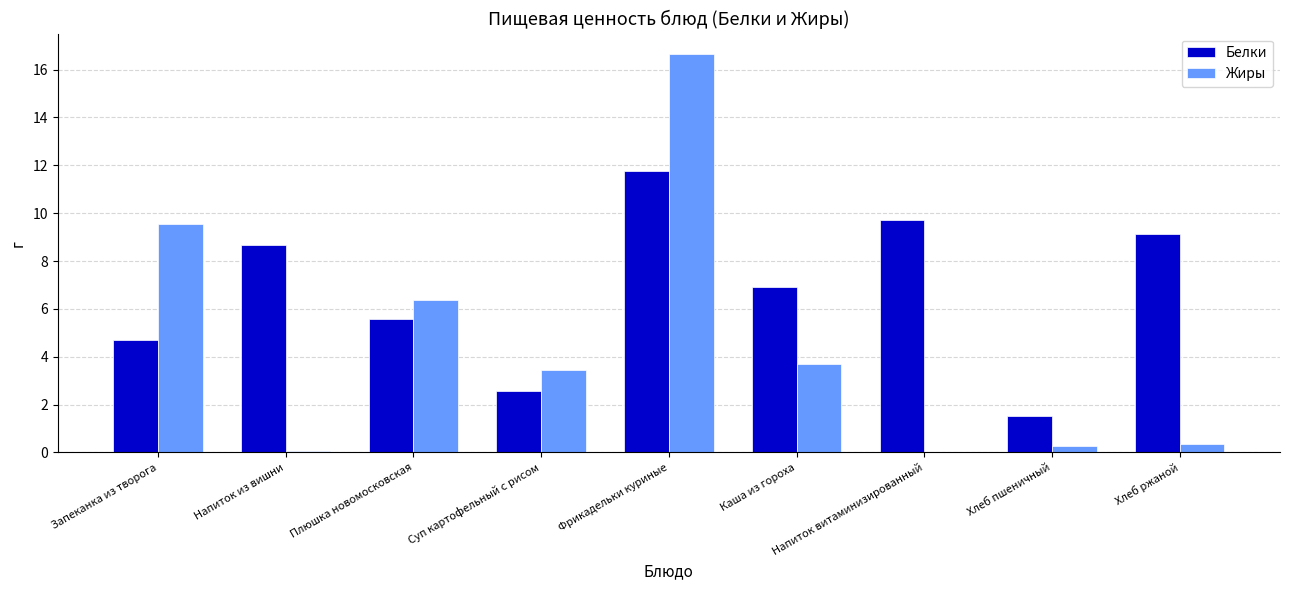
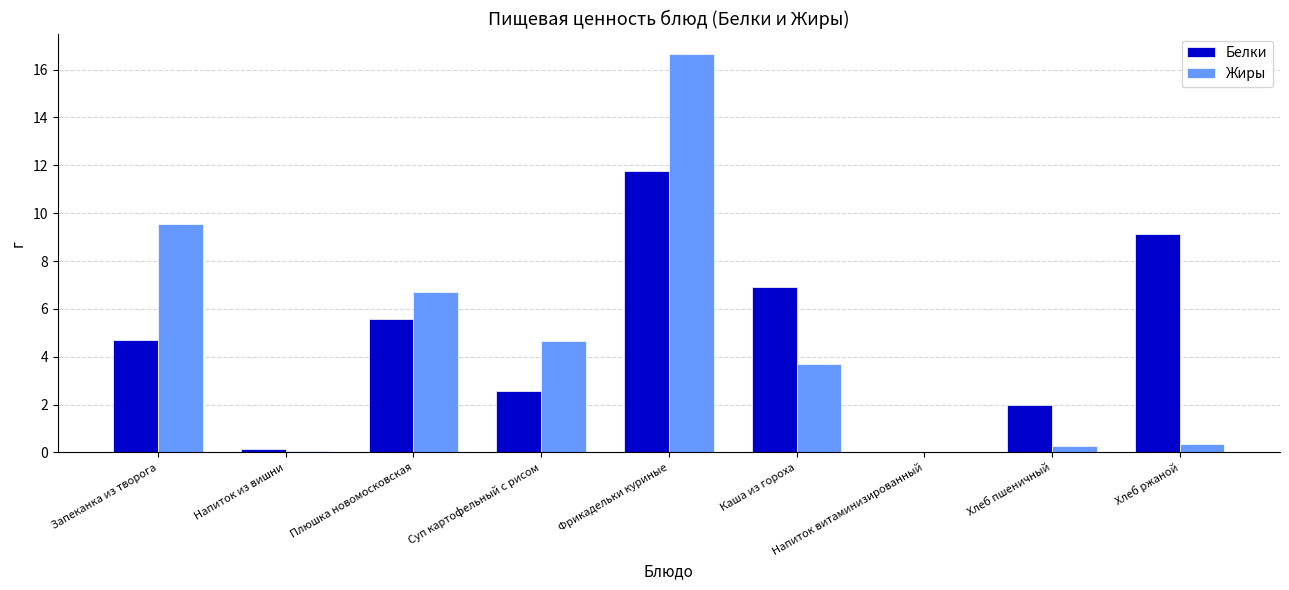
  {
    "Белки": {
      "Запеканка из творога": 4.7,
-     "Напиток из вишни": 8.7,
+     "Напиток из вишни": 0.2,
      "Плюшка новомосковская": 5.6,
      "Суп картофельный с рисом": 2.6,
      "Фрикадельки куриные": 11.8,
      "Каша из гороха": 6.9,
-     "Напиток витаминизированный": 9.7,
-     "Хлеб пшеничный": 1.5,
+     "Напиток витаминизированный": 0.0,
+     "Хлеб пшеничный": 2.0,
      "Хлеб ржаной": 9.1
    },
    "Жиры": {
      "Запеканка из творога": 9.6,
-     "Плюшка новомосковская": 6.4,
-     "Суп картофельный с рисом": 3.4,
+     "Плюшка новомосковская": 6.7,
+     "Суп картофельный с рисом": 4.6,
      "Фрикадельки куриные": 16.7,
      "Каша из гороха": 3.7,
      "Напиток витаминизированный": 0.0,
      "Хлеб пшеничный": 0.3,
      "Хлеб ржаной": 0.4
    }
  }
